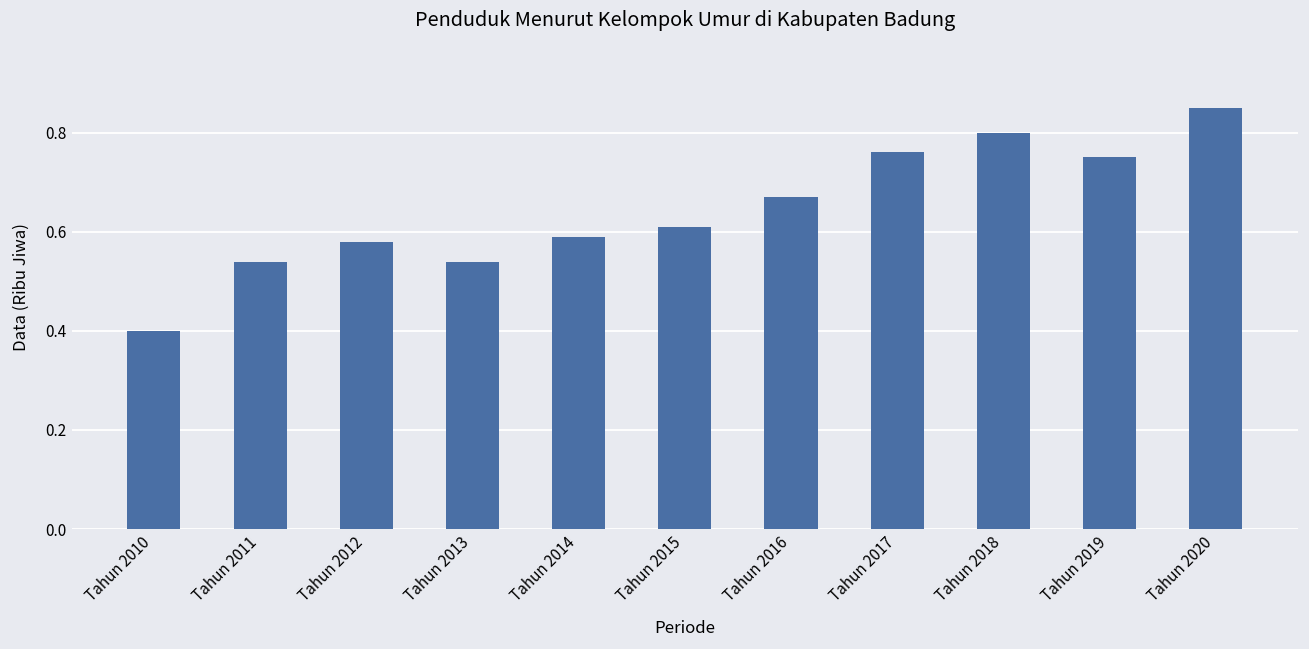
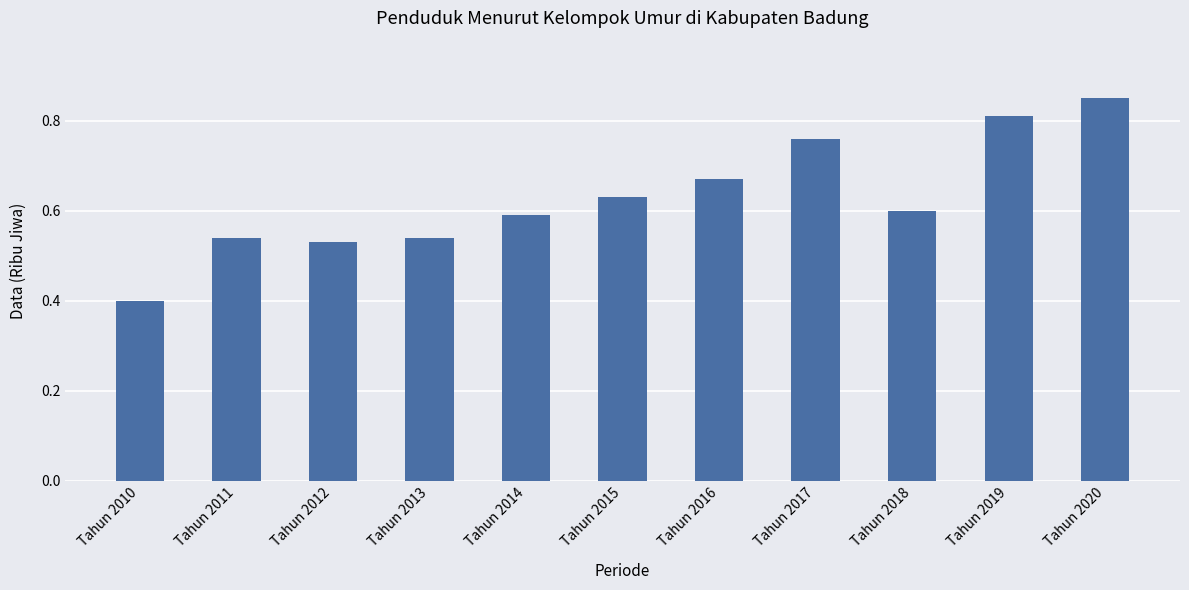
  {
    "Tahun 2010": 0.40,
    "Tahun 2011": 0.54,
-   "Tahun 2012": 0.58,
+   "Tahun 2012": 0.53,
    "Tahun 2013": 0.54,
    "Tahun 2014": 0.59,
-   "Tahun 2015": 0.61,
+   "Tahun 2015": 0.63,
    "Tahun 2016": 0.67,
    "Tahun 2017": 0.76,
-   "Tahun 2018": 0.8,
-   "Tahun 2019": 0.75,
+   "Tahun 2018": 0.6,
+   "Tahun 2019": 0.81,
    "Tahun 2020": 0.85
  }
